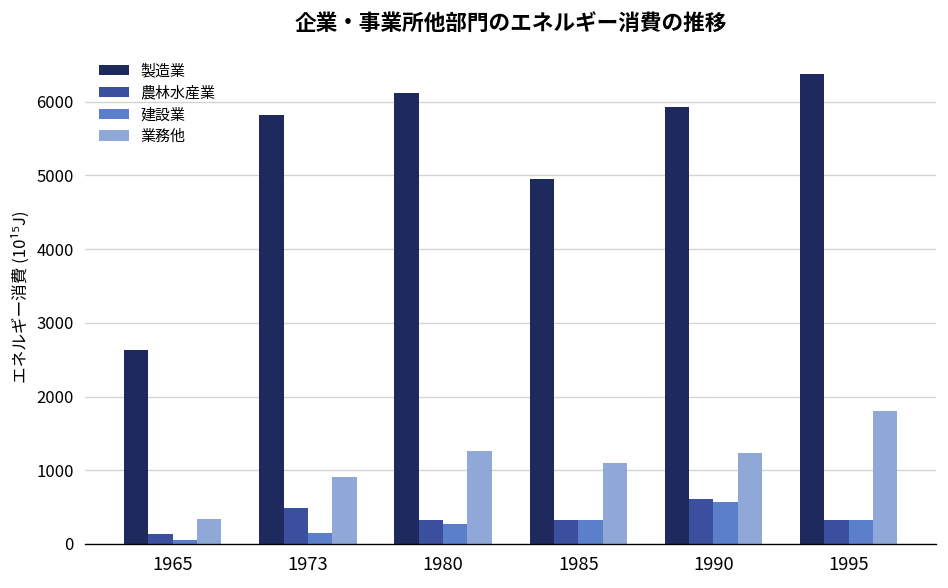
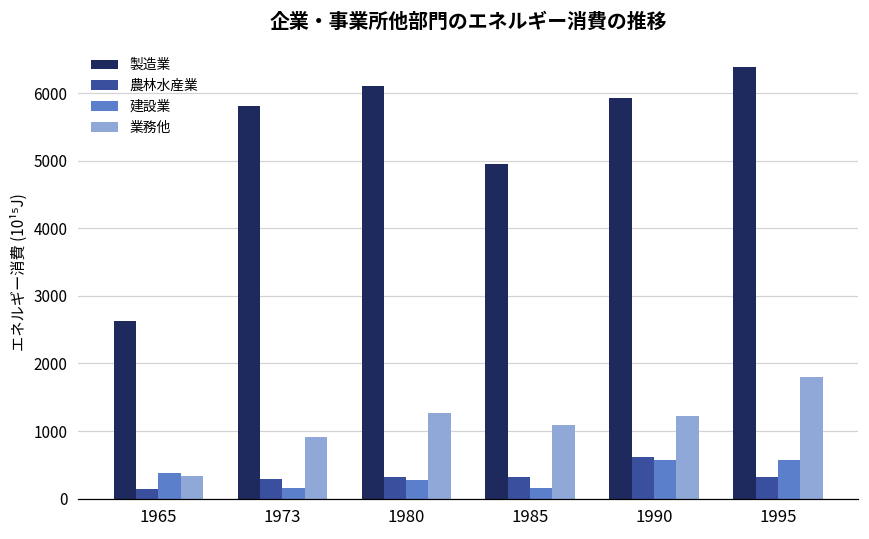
  {
    "製造業": {
      "1965": 2600,
      "1973": 5800,
      "1980": 6100,
      "1985": 5000,
      "1990": 5900,
      "1995": 6400
    },
    "農林水産業": {
      "1965": 100,
-     "1973": 500,
+     "1973": 300,
      "1980": 300,
      "1985": 300,
      "1990": 600,
      "1995": 300
    },
    "建設業": {
-     "1965": 100,
+     "1965": 400,
      "1973": 200,
      "1980": 300,
-     "1985": 300,
+     "1985": 200,
      "1990": 600,
-     "1995": 300
+     "1995": 600
    },
    "業務他": {
      "1965": 300,
      "1973": 900,
      "1980": 1300,
      "1985": 1100,
      "1990": 1200,
      "1995": 1800
    }
  }
